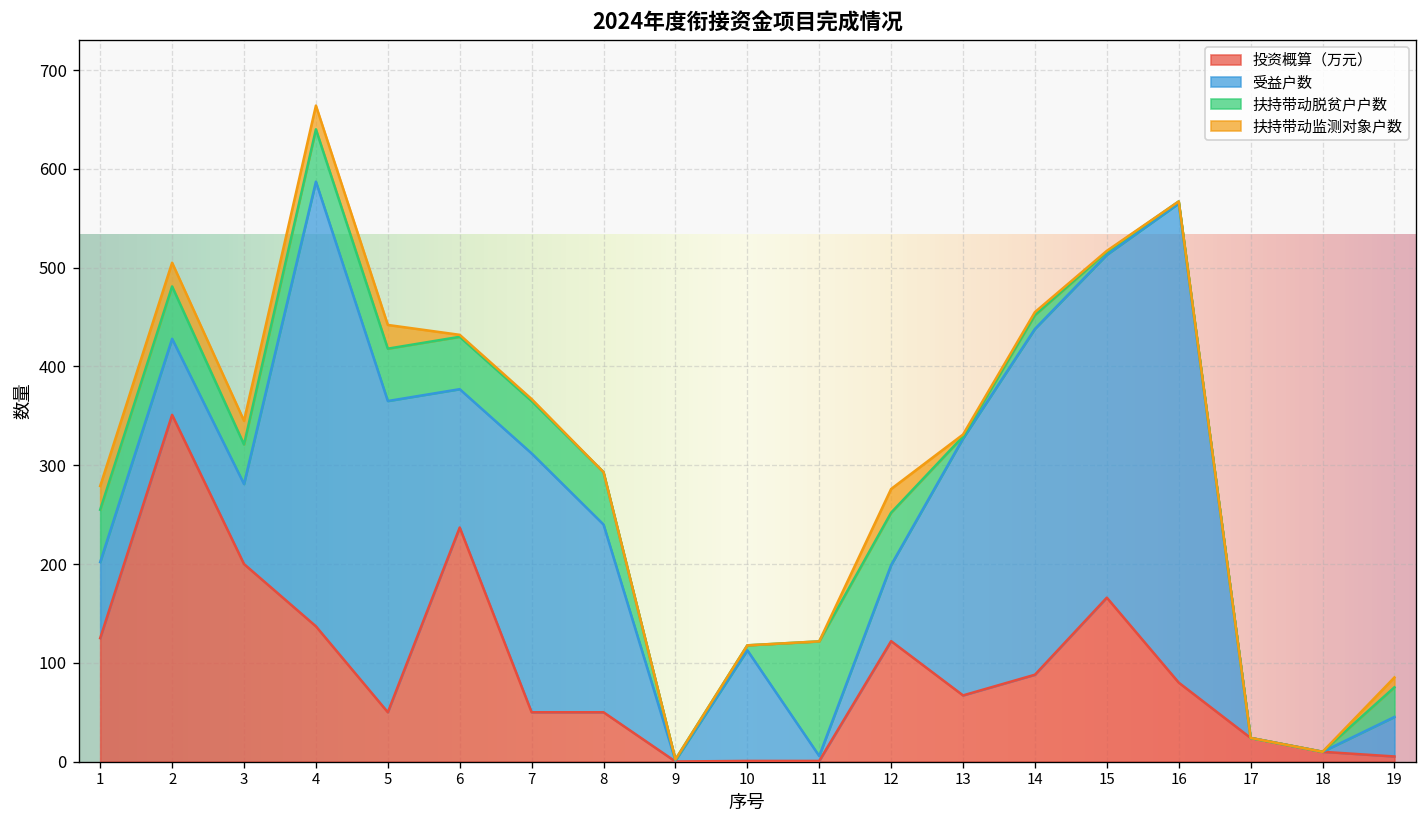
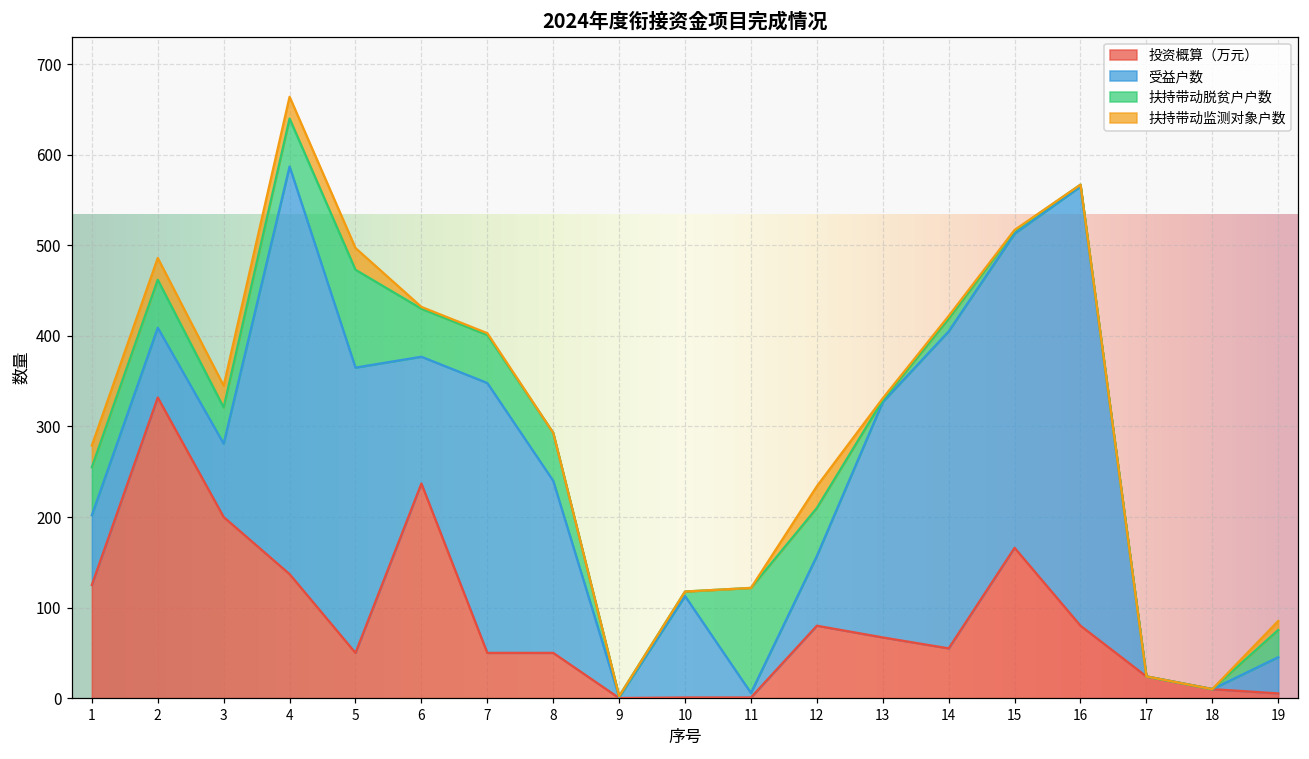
  {
    "投资概算（万元）": {
      "1": 130,
-     "2": 350,
+     "2": 330,
      "3": 200,
      "4": 140,
      "5": 50,
      "6": 240,
      "7": 50,
      "8": 50,
      "10": 0,
      "11": 0,
-     "12": 120,
+     "12": 80,
      "13": 70,
-     "14": 90,
+     "14": 60,
      "15": 170,
      "16": 80,
      "19": 10
    },
    "受益户数": {
      "1": 80,
      "2": 80,
      "3": 80,
      "4": 450,
      "5": 320,
      "6": 140,
-     "7": 260,
+     "7": 300,
      "8": 190,
      "10": 110,
      "11": 10,
      "12": 80,
      "14": 350,
      "19": 40
    },
    "扶持带动脱贫户户数": {
      "1": 50,
      "2": 50,
      "3": 40,
      "4": 50,
-     "5": 50,
+     "5": 110,
      "12": 50,
      "19": 30
    },
    "扶持带动监测对象户数": {
      "1": 20,
      "2": 20,
      "3": 20,
      "4": 20,
      "5": 20,
      "12": 20,
      "19": 10
    }
  }
